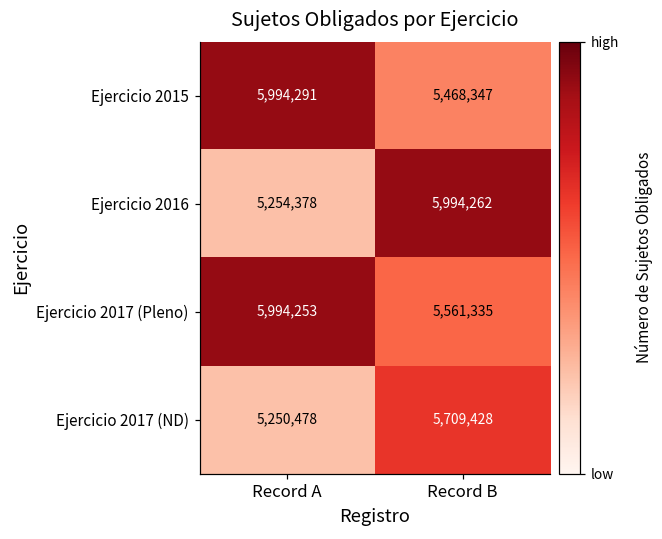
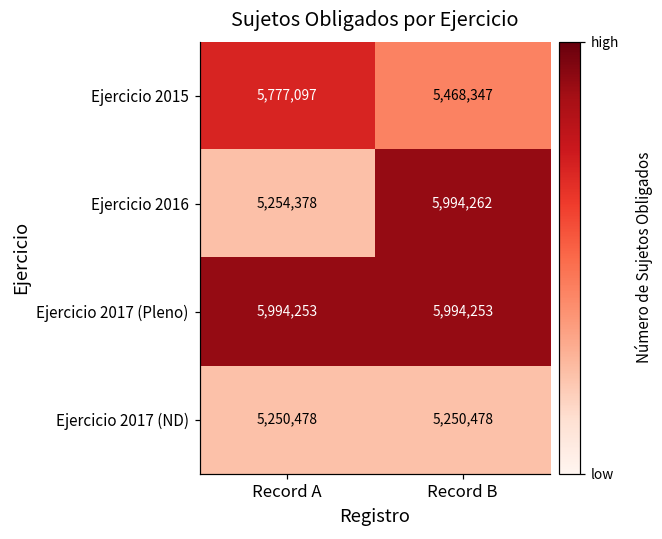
  {
    "Ejercicio 2015": {
-     "Record A": "5,994,291",
+     "Record A": "5,777,097",
      "Record B": "5,468,347"
    },
    "Ejercicio 2016": {
      "Record A": "5,254,378",
      "Record B": "5,994,262"
    },
    "Ejercicio 2017 (Pleno)": {
      "Record A": "5,994,253",
-     "Record B": "5,561,335"
+     "Record B": "5,994,253"
    },
    "Ejercicio 2017 (ND)": {
      "Record A": "5,250,478",
-     "Record B": "5,709,428"
+     "Record B": "5,250,478"
    }
  }
